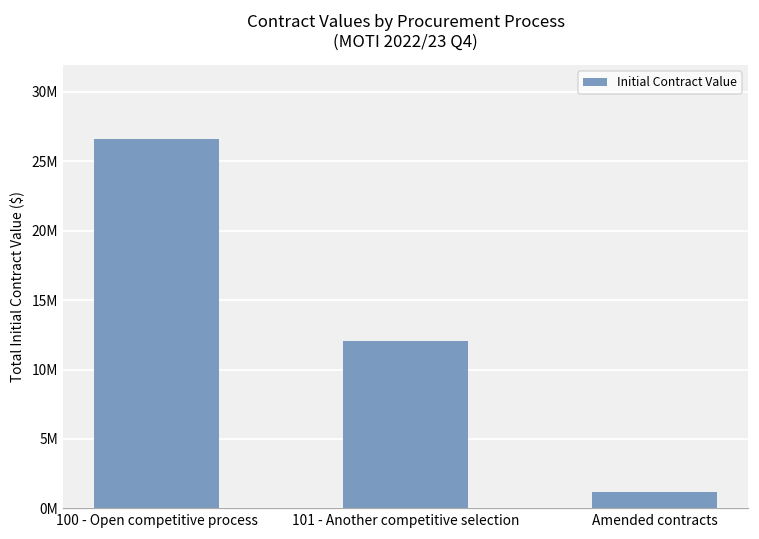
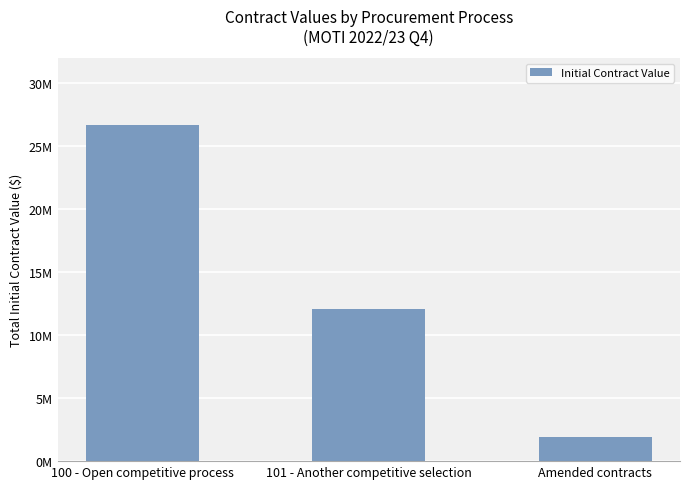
  {
    "100 - Open competitive process": 26600000,
    "101 - Another competitive selection": 12100000,
-   "Amended contracts": 1200000
+   "Amended contracts": 1900000
  }
